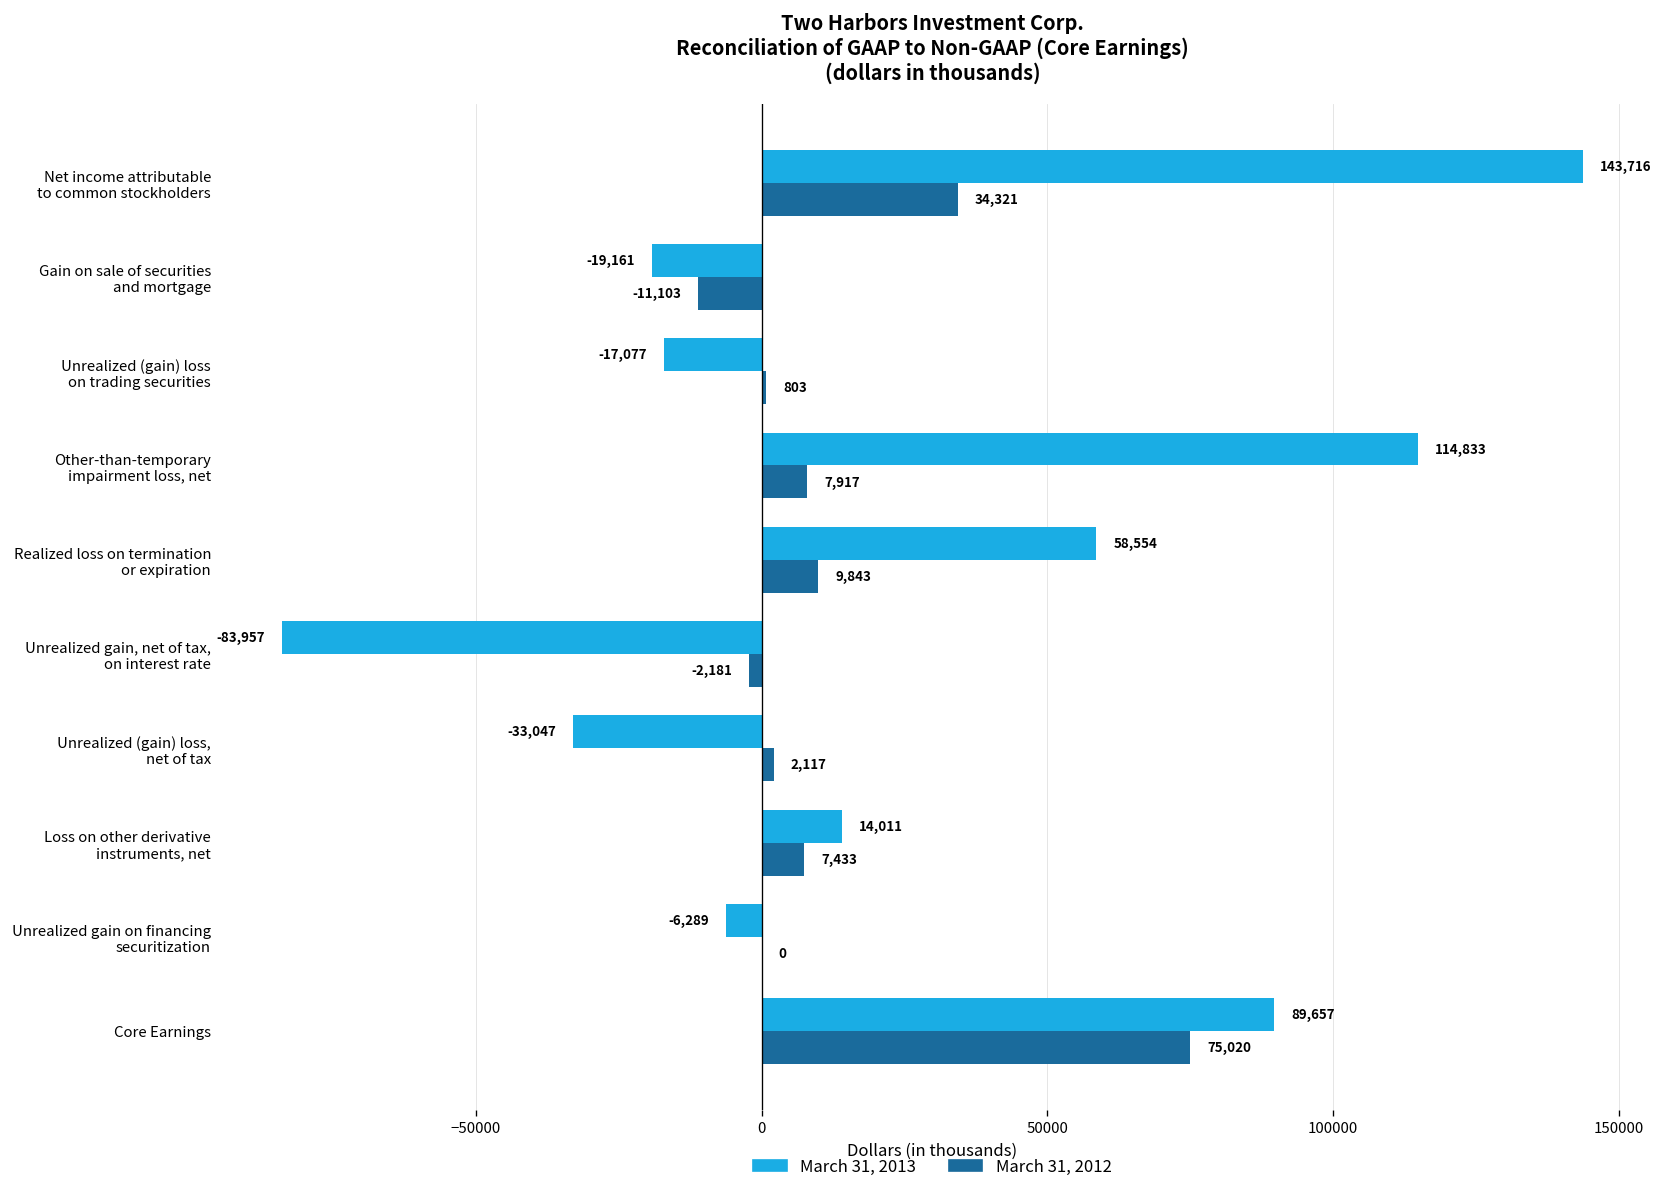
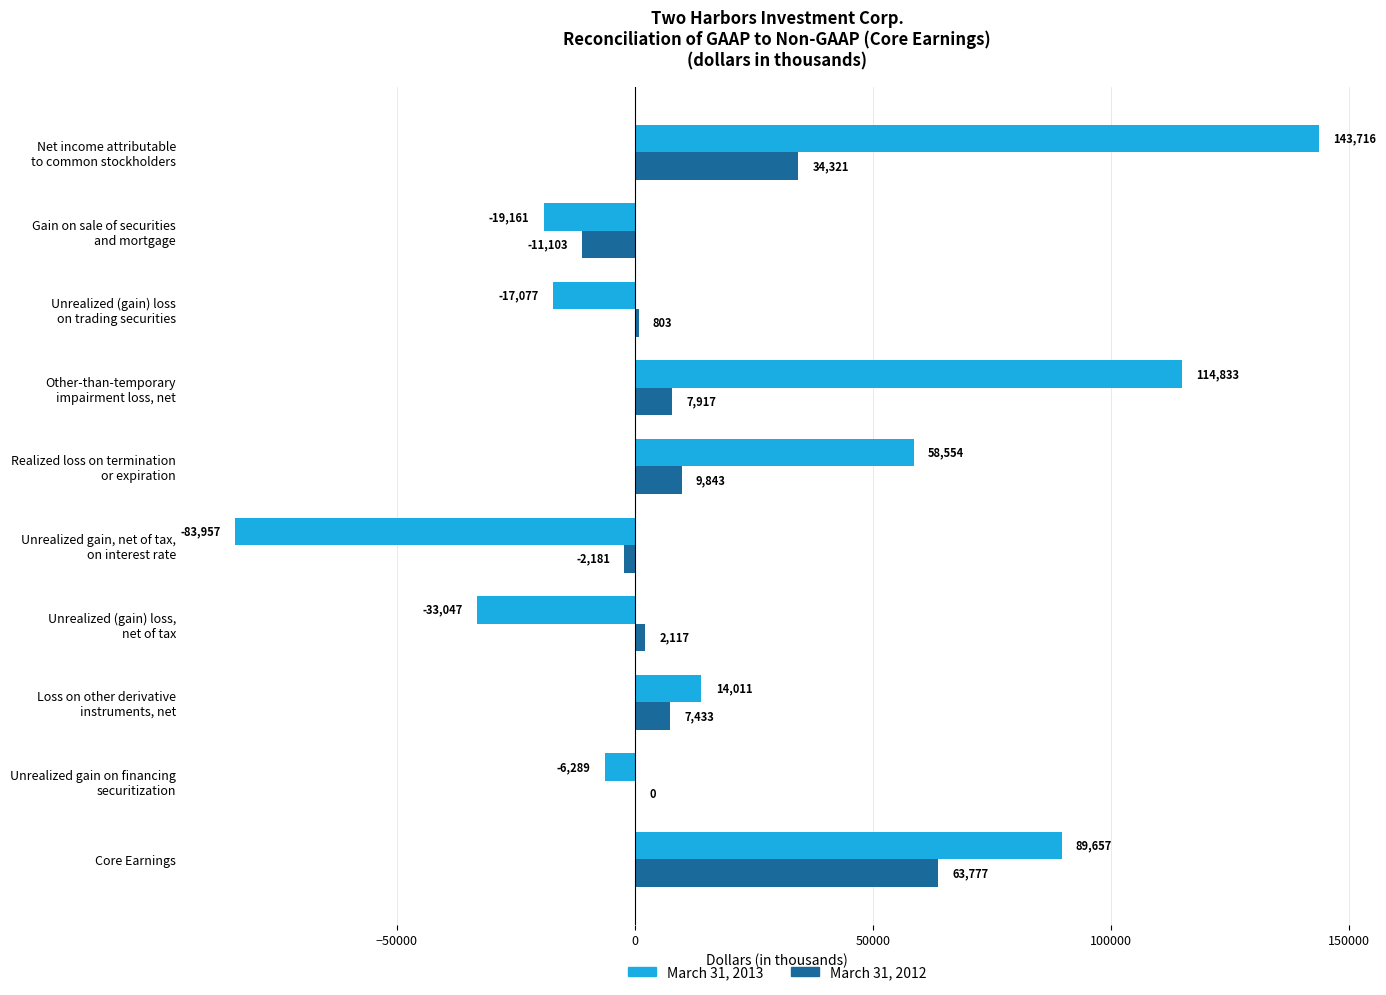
  {
    "March 31, 2013": {
      "Net income attributable to common stockholders": "143,716",
      "Gain on sale of securities and mortgage": "-19,161",
      "Unrealized (gain) loss on trading securities": "-17,077",
      "Other-than-temporary impairment loss, net": "114,833",
      "Realized loss on termination or expiration": "58,554",
      "Unrealized gain, net of tax, on interest rate": "-83,957",
      "Unrealized (gain) loss, net of tax": "-33,047",
      "Loss on other derivative instruments, net": "14,011",
      "Unrealized gain on financing securitization": "-6,289",
      "Core Earnings": "89,657"
    },
    "March 31, 2012": {
      "Net income attributable to common stockholders": "34,321",
      "Gain on sale of securities and mortgage": "-11,103",
      "Unrealized (gain) loss on trading securities": "803",
      "Other-than-temporary impairment loss, net": "7,917",
      "Realized loss on termination or expiration": "9,843",
      "Unrealized gain, net of tax, on interest rate": "-2,181",
      "Unrealized (gain) loss, net of tax": "2,117",
      "Loss on other derivative instruments, net": "7,433",
      "Unrealized gain on financing securitization": "0",
-     "Core Earnings": "75,020"
+     "Core Earnings": "63,777"
    }
  }
